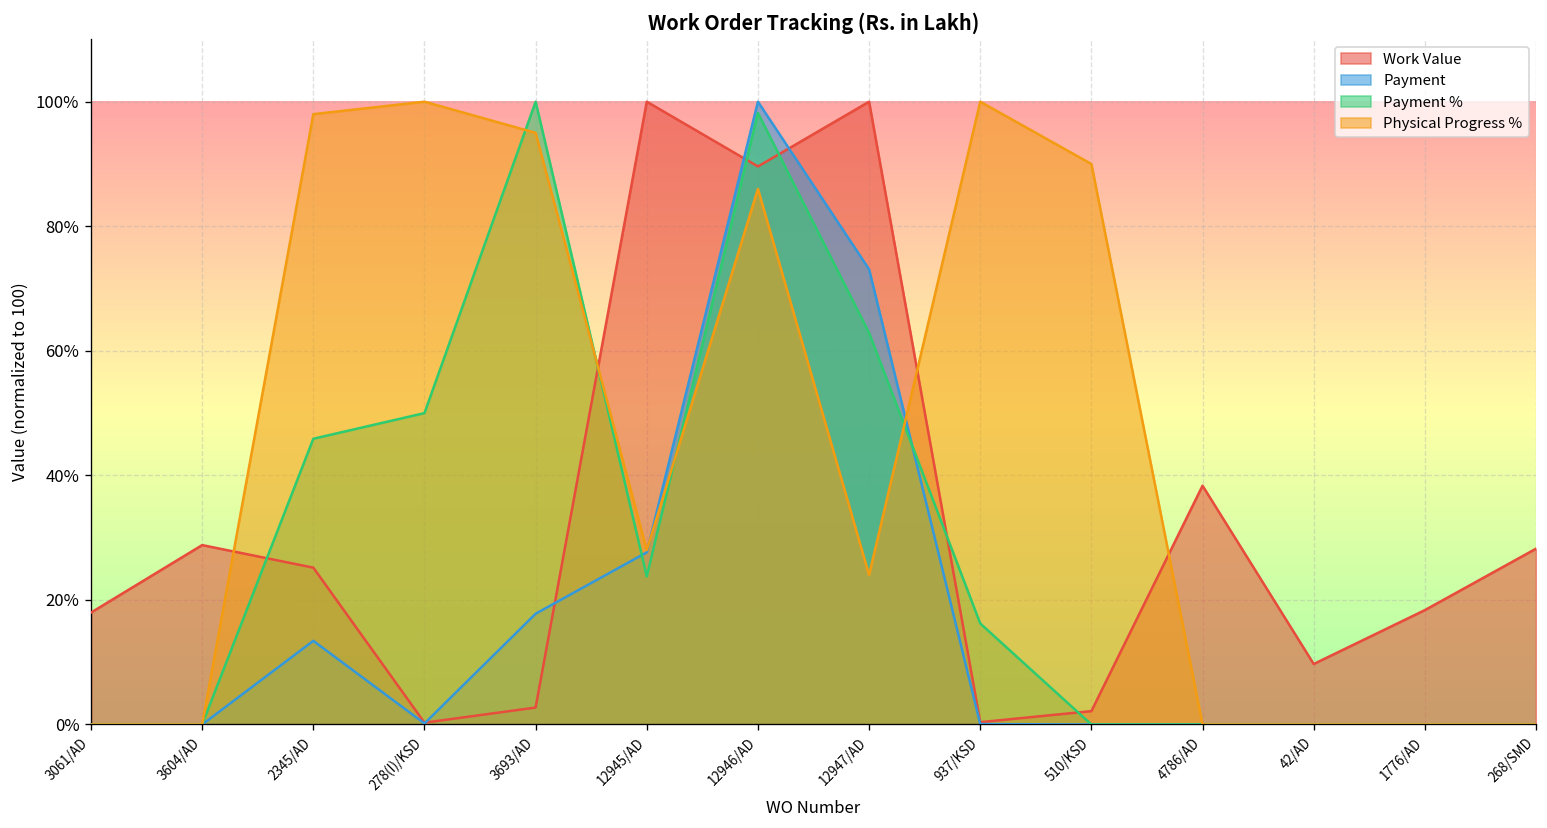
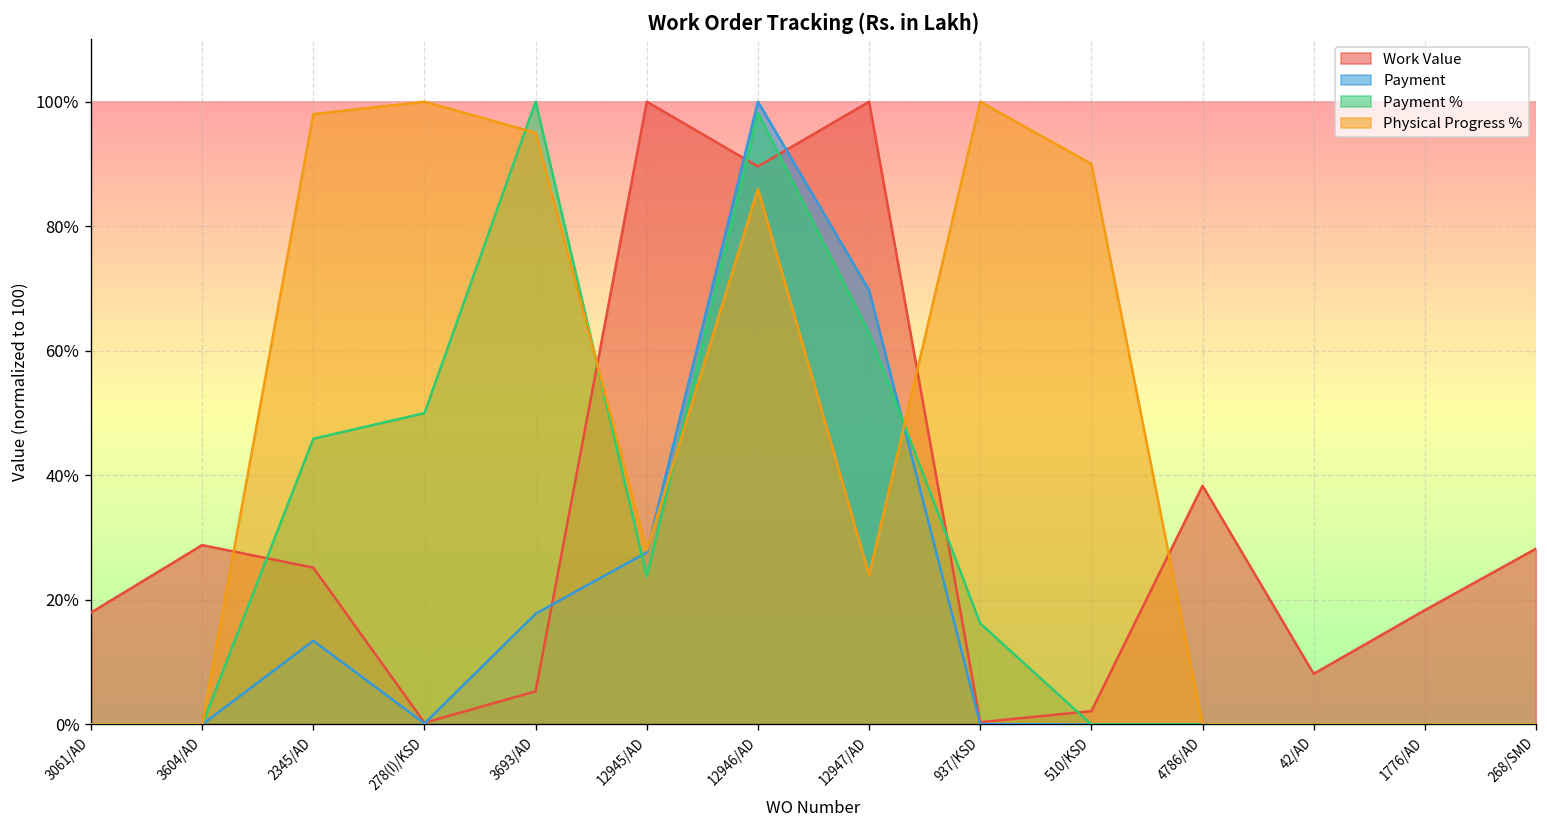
  {
    "Work Value": {
      "3061/AD": "18%",
      "3604/AD": "29%",
      "2345/AD": "25%",
-     "3693/AD": "3%",
+     "3693/AD": "5%",
      "12945/AD": "100%",
      "12946/AD": "90%",
      "12947/AD": "100%",
      "510/KSD": "2%",
      "4786/AD": "38%",
-     "42/AD": "10%",
+     "42/AD": "8%",
      "1776/AD": "18%",
      "268/SMD": "28%"
    },
    "Payment": {
      "2345/AD": "13%",
      "3693/AD": "18%",
      "12946/AD": "100%",
-     "12947/AD": "73%"
+     "12947/AD": "70%"
    },
    "Payment %": {
      "2345/AD": "46%",
      "278(I)/KSD": "50%",
      "3693/AD": "100%",
      "12945/AD": "24%",
      "12946/AD": "98%",
      "12947/AD": "63%",
      "937/KSD": "16%"
    },
    "Physical Progress %": {
      "2345/AD": "98%",
      "278(I)/KSD": "100%",
      "3693/AD": "95%",
      "12946/AD": "86%",
      "12947/AD": "24%",
      "937/KSD": "100%",
      "510/KSD": "90%"
    }
  }
